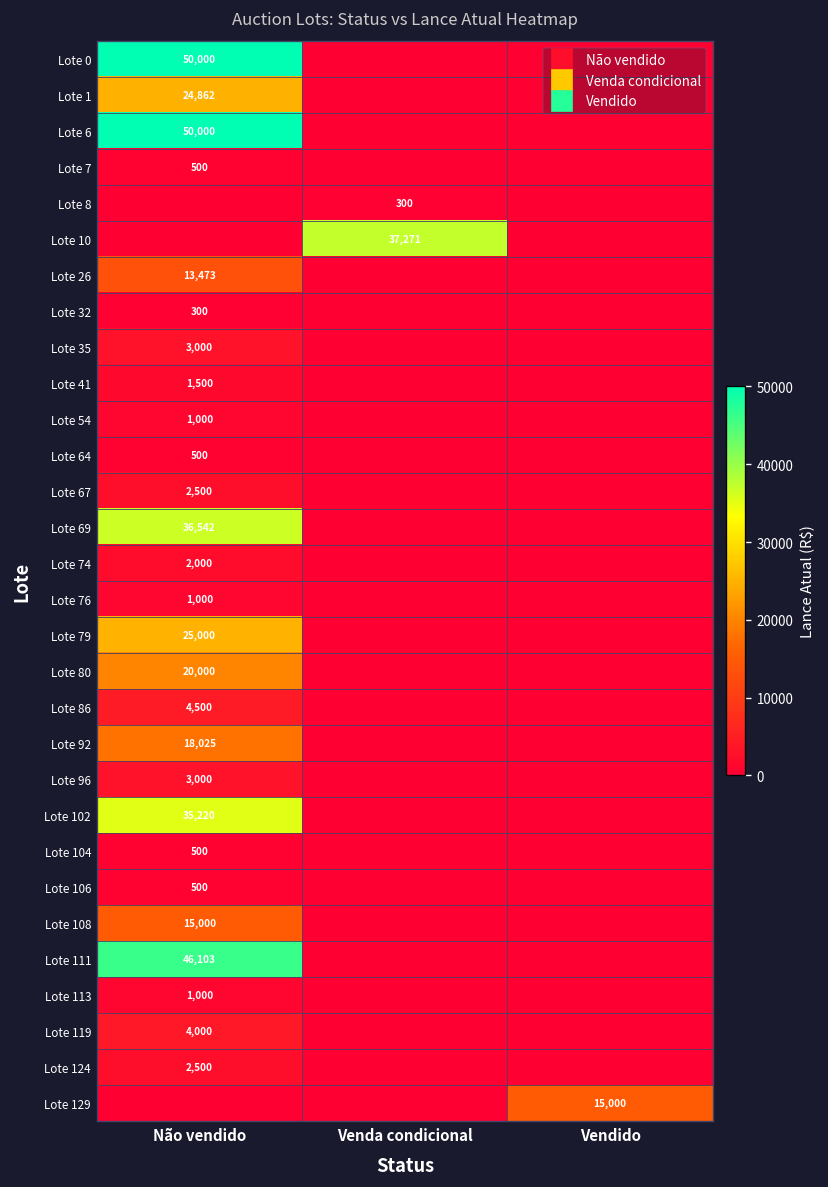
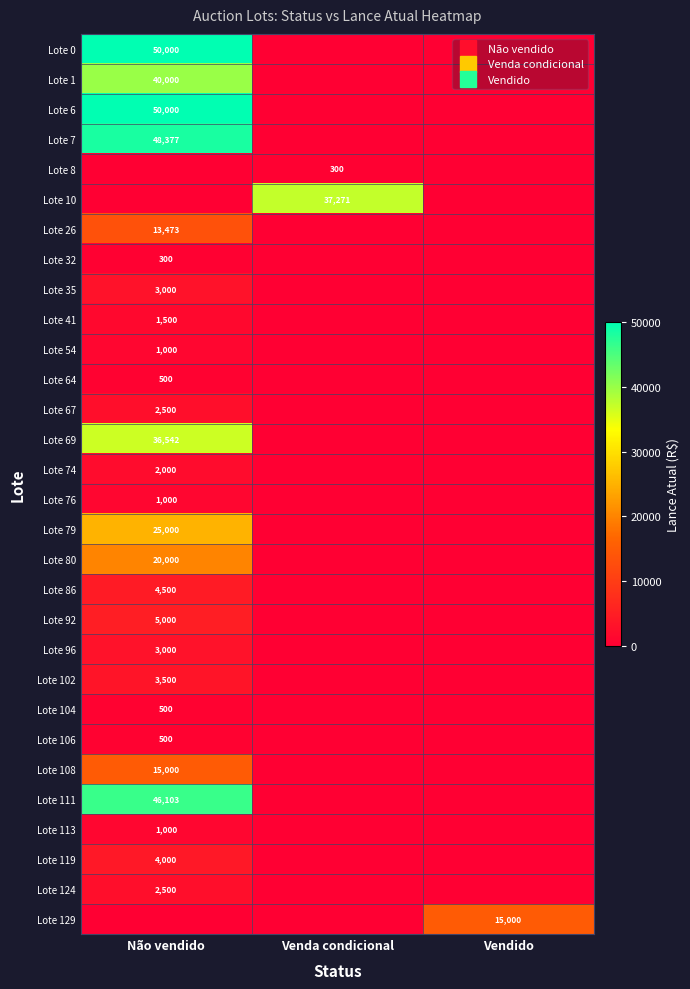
  {
    "Lote 0": {
      "Não vendido": "50,000"
    },
    "Lote 1": {
-     "Não vendido": "24,862"
+     "Não vendido": "40,000"
    },
    "Lote 6": {
      "Não vendido": "50,000"
    },
    "Lote 7": {
-     "Não vendido": "500"
+     "Não vendido": "48,377"
    },
    "Lote 8": {
      "Venda condicional": "300"
    },
    "Lote 10": {
      "Venda condicional": "37,271"
    },
    "Lote 26": {
      "Não vendido": "13,473"
    },
    "Lote 32": {
      "Não vendido": "300"
    },
    "Lote 35": {
      "Não vendido": "3,000"
    },
    "Lote 41": {
      "Não vendido": "1,500"
    },
    "Lote 54": {
      "Não vendido": "1,000"
    },
    "Lote 64": {
      "Não vendido": "500"
    },
    "Lote 67": {
      "Não vendido": "2,500"
    },
    "Lote 69": {
      "Não vendido": "36,542"
    },
    "Lote 74": {
      "Não vendido": "2,000"
    },
    "Lote 76": {
      "Não vendido": "1,000"
    },
    "Lote 79": {
      "Não vendido": "25,000"
    },
    "Lote 80": {
      "Não vendido": "20,000"
    },
    "Lote 86": {
      "Não vendido": "4,500"
    },
    "Lote 92": {
-     "Não vendido": "18,025"
+     "Não vendido": "5,000"
    },
    "Lote 96": {
      "Não vendido": "3,000"
    },
    "Lote 102": {
-     "Não vendido": "35,220"
+     "Não vendido": "3,500"
    },
    "Lote 104": {
      "Não vendido": "500"
    },
    "Lote 106": {
      "Não vendido": "500"
    },
    "Lote 108": {
      "Não vendido": "15,000"
    },
    "Lote 111": {
      "Não vendido": "46,103"
    },
    "Lote 113": {
      "Não vendido": "1,000"
    },
    "Lote 119": {
      "Não vendido": "4,000"
    },
    "Lote 124": {
      "Não vendido": "2,500"
    },
    "Lote 129": {
      "Vendido": "15,000"
    }
  }
